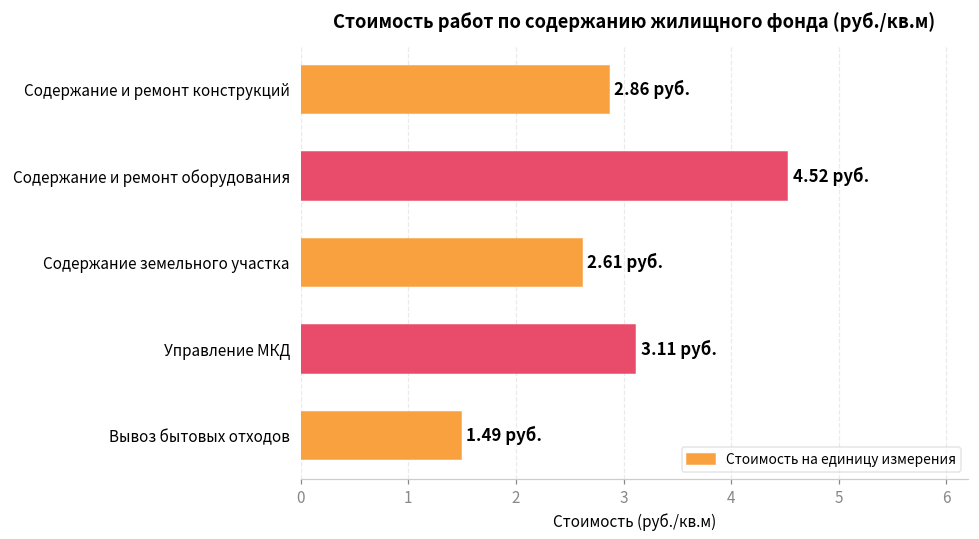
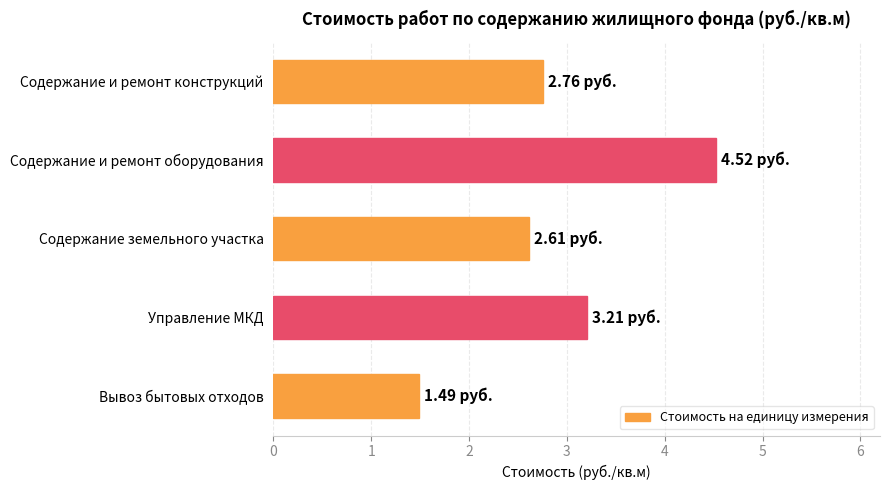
  {
-   "Содержание и ремонт конструкций": 2.86,
+   "Содержание и ремонт конструкций": 2.76,
    "Содержание и ремонт оборудования": 4.52,
    "Содержание земельного участка": 2.61,
-   "Управление МКД": 3.11,
+   "Управление МКД": 3.21,
    "Вывоз бытовых отходов": 1.49
  }
